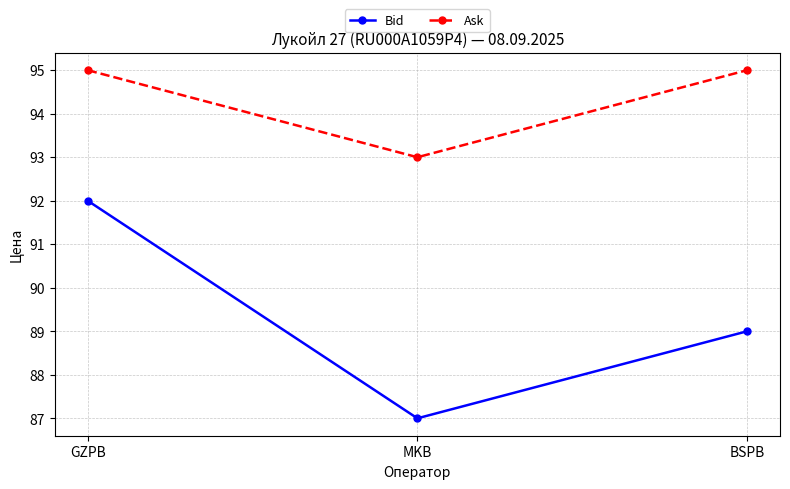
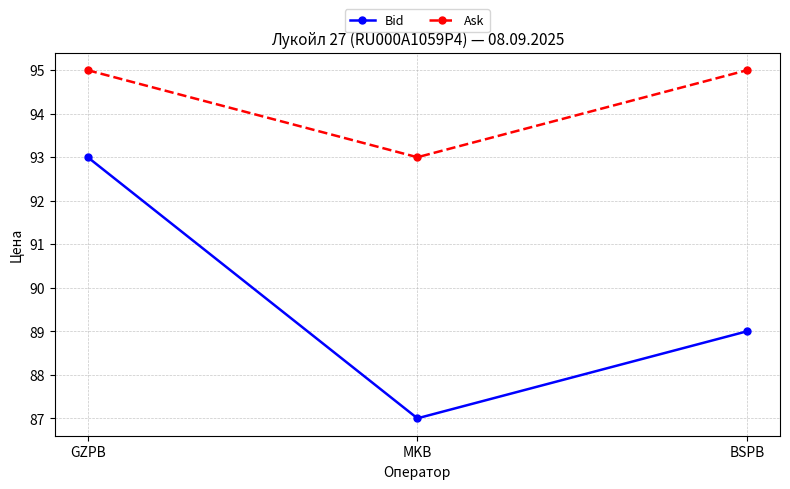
  {
    "Bid": {
-     "GZPB": 92,
+     "GZPB": 93,
      "MKB": 87,
      "BSPB": 89
    },
    "Ask": {
      "GZPB": 95,
      "MKB": 93,
      "BSPB": 95
    }
  }
